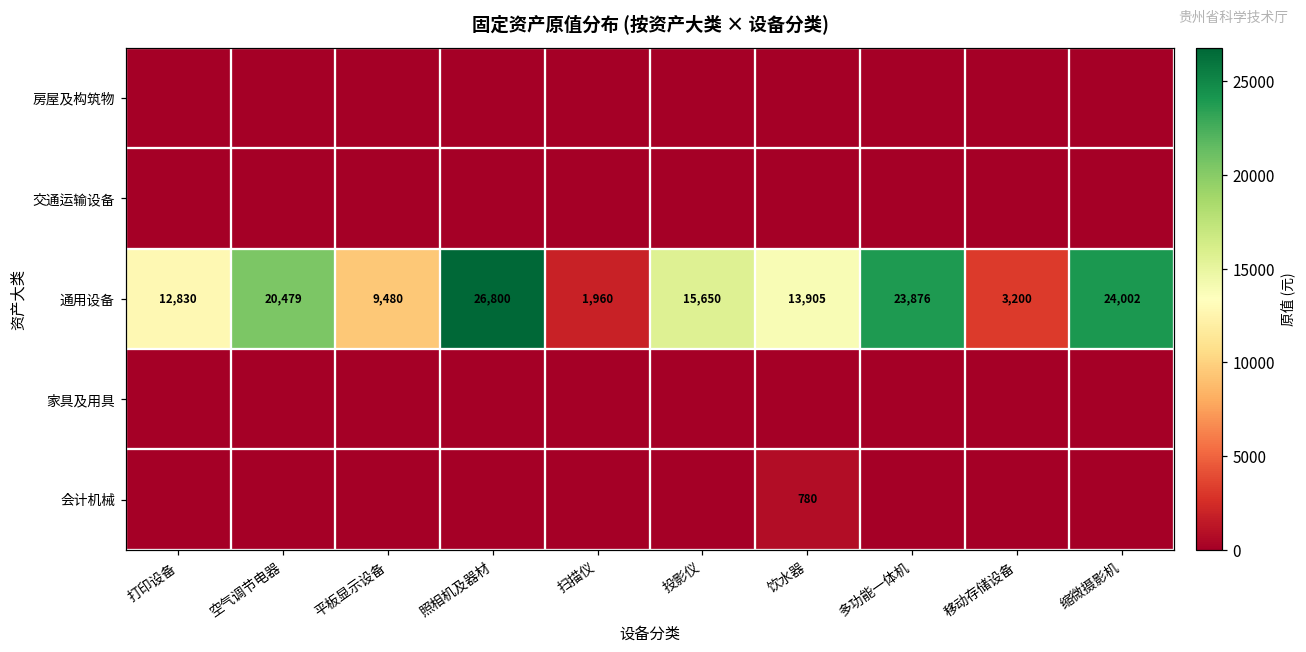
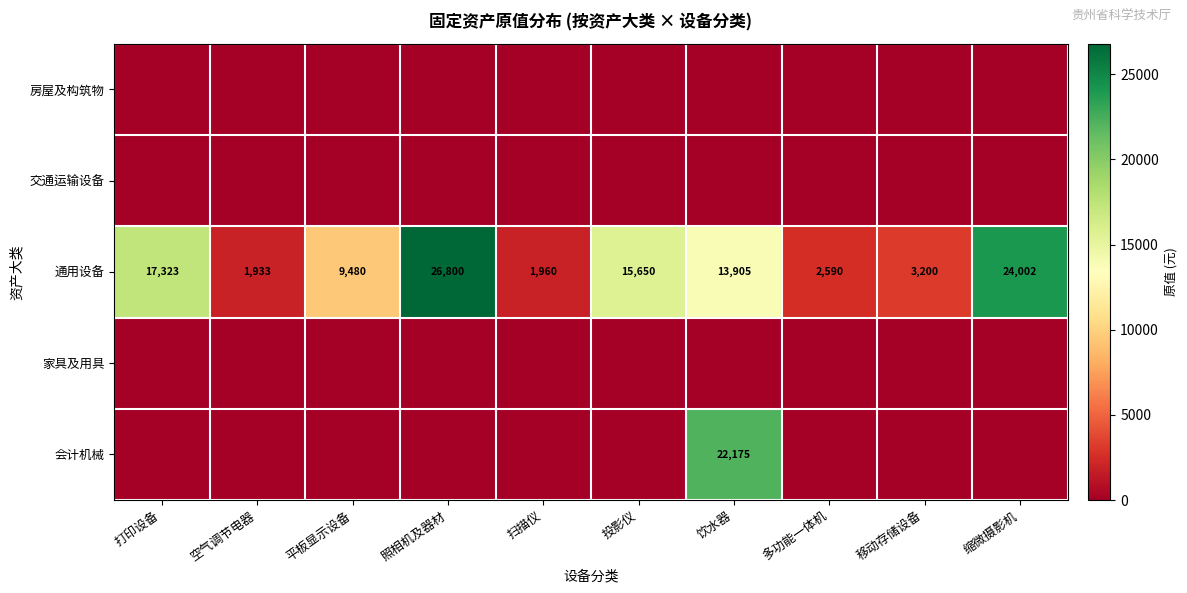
  {
    "通用设备": {
-     "打印设备": "12,830",
-     "空气调节电器": "20,479",
+     "打印设备": "17,323",
+     "空气调节电器": "1,933",
      "平板显示设备": "9,480",
      "照相机及器材": "26,800",
      "扫描仪": "1,960",
      "投影仪": "15,650",
      "饮水器": "13,905",
-     "多功能一体机": "23,876",
+     "多功能一体机": "2,590",
      "移动存储设备": "3,200",
      "缩微摄影机": "24,002"
    },
    "会计机械": {
-     "饮水器": "780"
+     "饮水器": "22,175"
    }
  }
